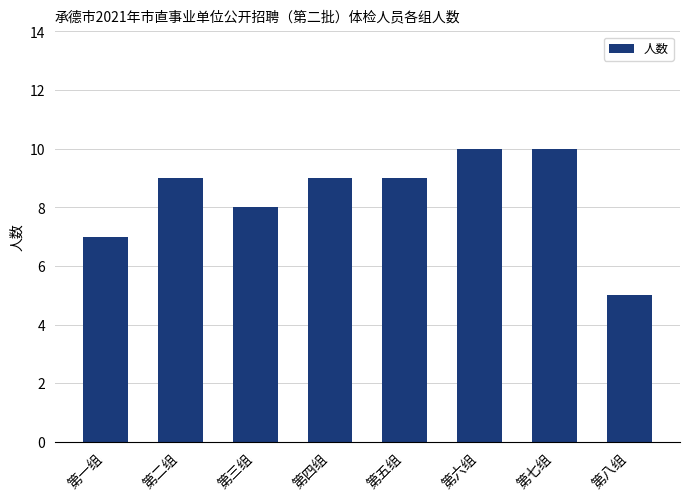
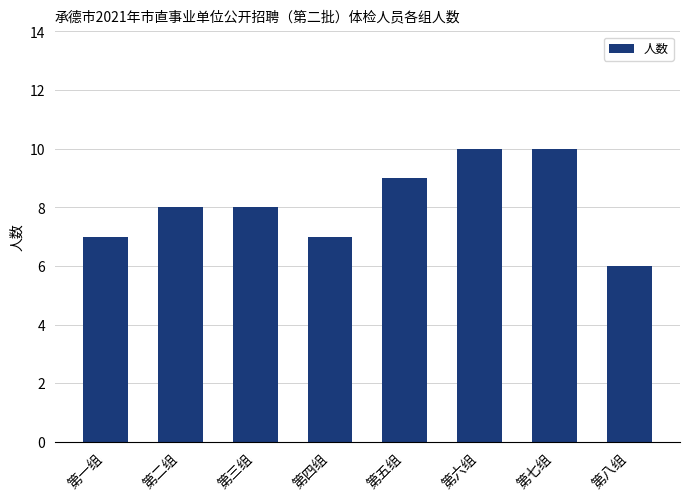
  {
    "第一组": 7,
-   "第二组": 9,
+   "第二组": 8,
    "第三组": 8,
-   "第四组": 9,
+   "第四组": 7,
    "第五组": 9,
    "第六组": 10,
    "第七组": 10,
-   "第八组": 5
+   "第八组": 6
  }
